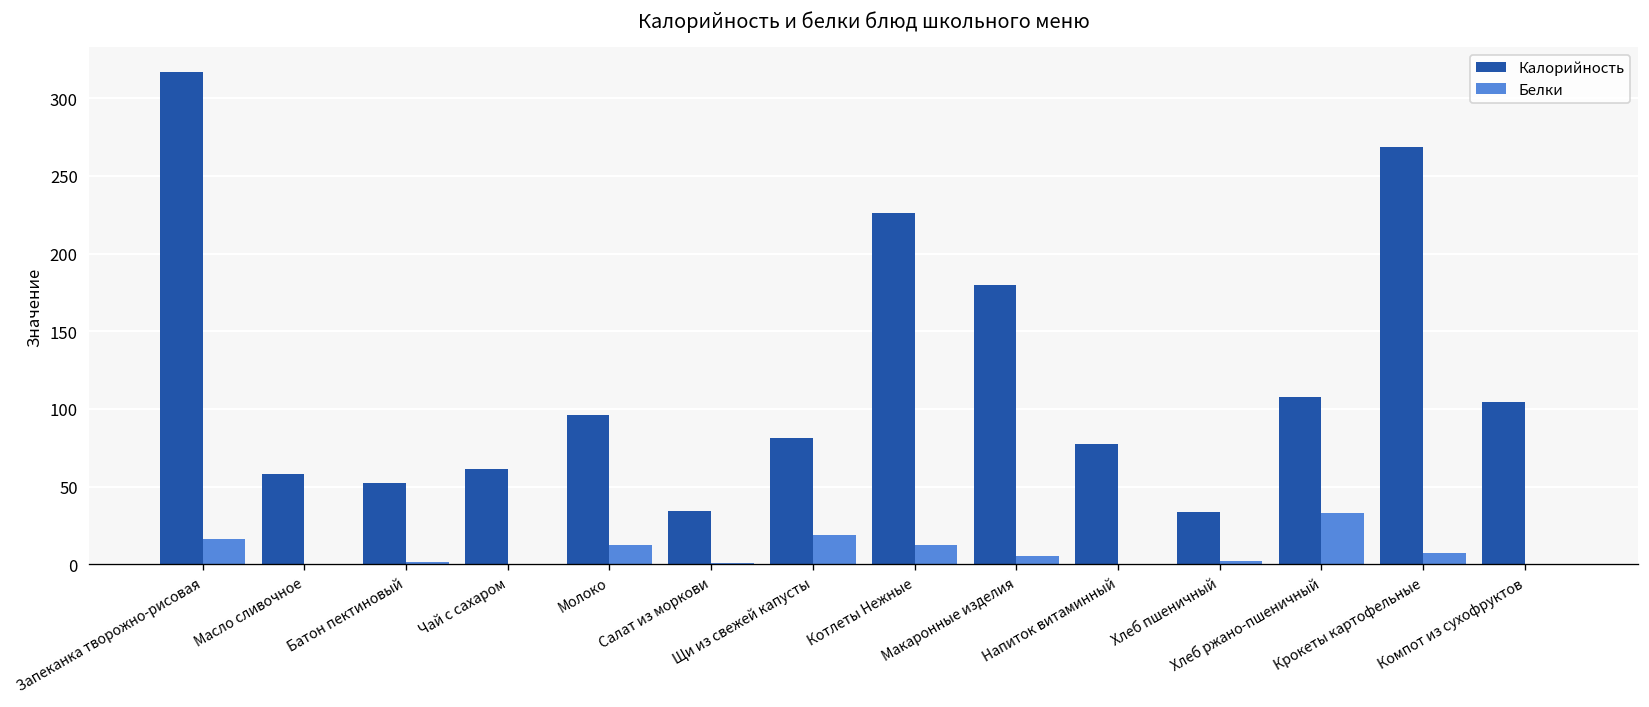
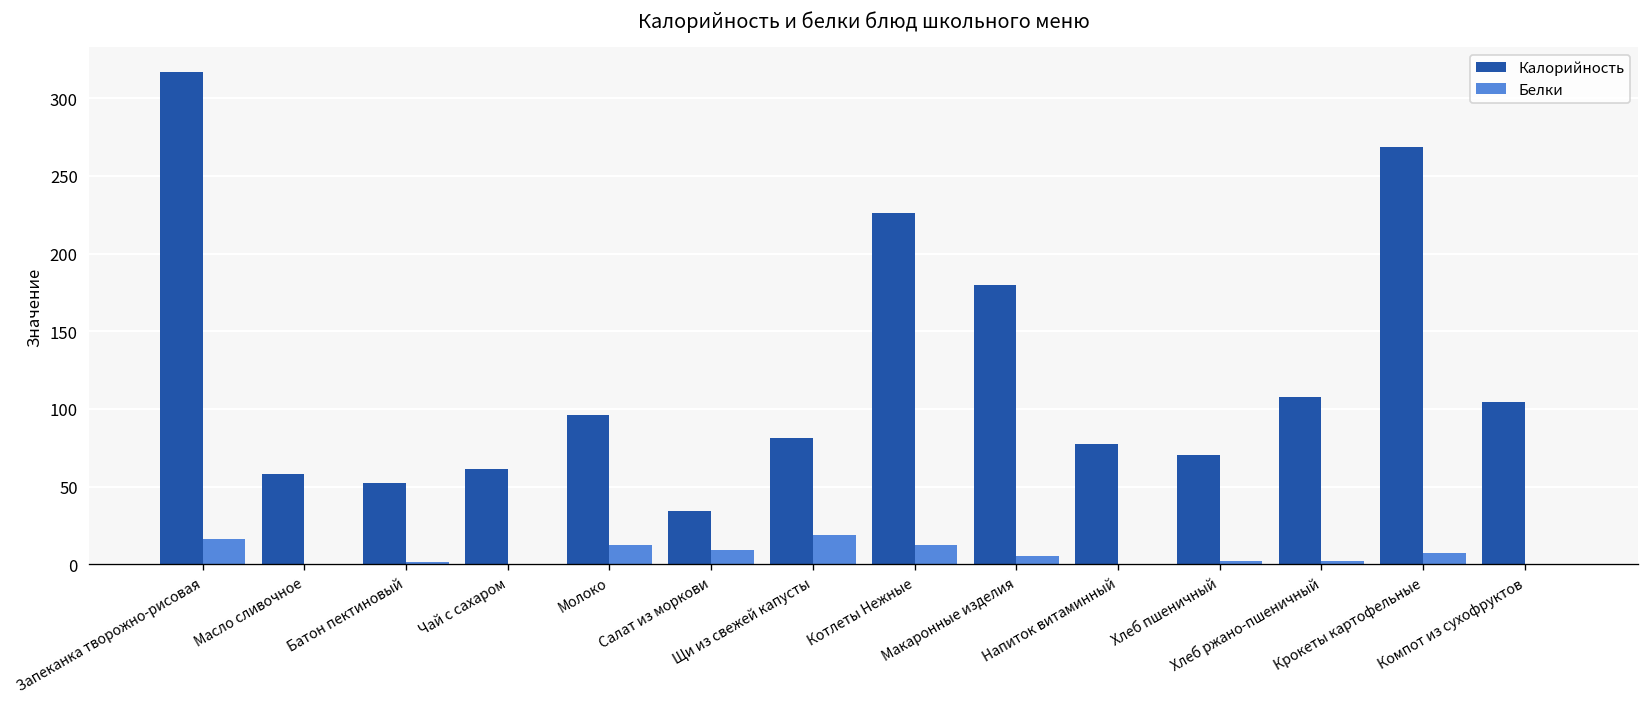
  {
    "Калорийность": {
      "Запеканка творожно-рисовая": 317,
      "Масло сливочное": 58,
      "Батон пектиновый": 52,
      "Чай с сахаром": 61,
      "Молоко": 96,
      "Салат из моркови": 34,
      "Щи из свежей капусты": 81,
      "Котлеты Нежные": 226,
      "Макаронные изделия": 180,
      "Напиток витаминный": 78,
-     "Хлеб пшеничный": 33,
+     "Хлеб пшеничный": 70,
      "Хлеб ржано-пшеничный": 108,
      "Крокеты картофельные": 269,
      "Компот из сухофруктов": 104
    },
    "Белки": {
      "Запеканка творожно-рисовая": 16,
      "Молоко": 12,
-     "Салат из моркови": 1,
+     "Салат из моркови": 9,
      "Щи из свежей капусты": 19,
      "Котлеты Нежные": 12,
      "Макаронные изделия": 5,
      "Хлеб пшеничный": 2,
-     "Хлеб ржано-пшеничный": 33,
+     "Хлеб ржано-пшеничный": 2,
      "Крокеты картофельные": 7
    }
  }
